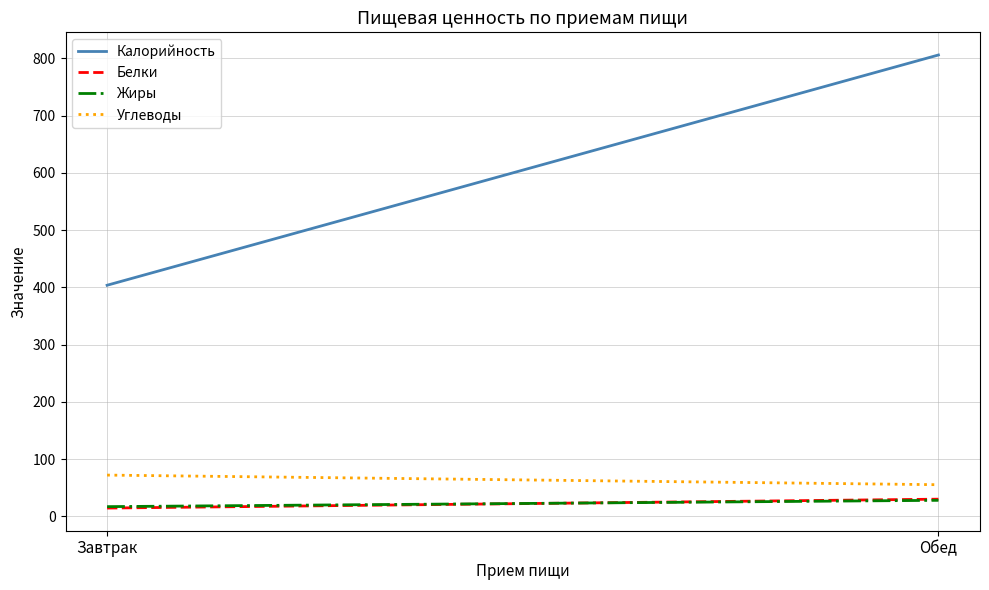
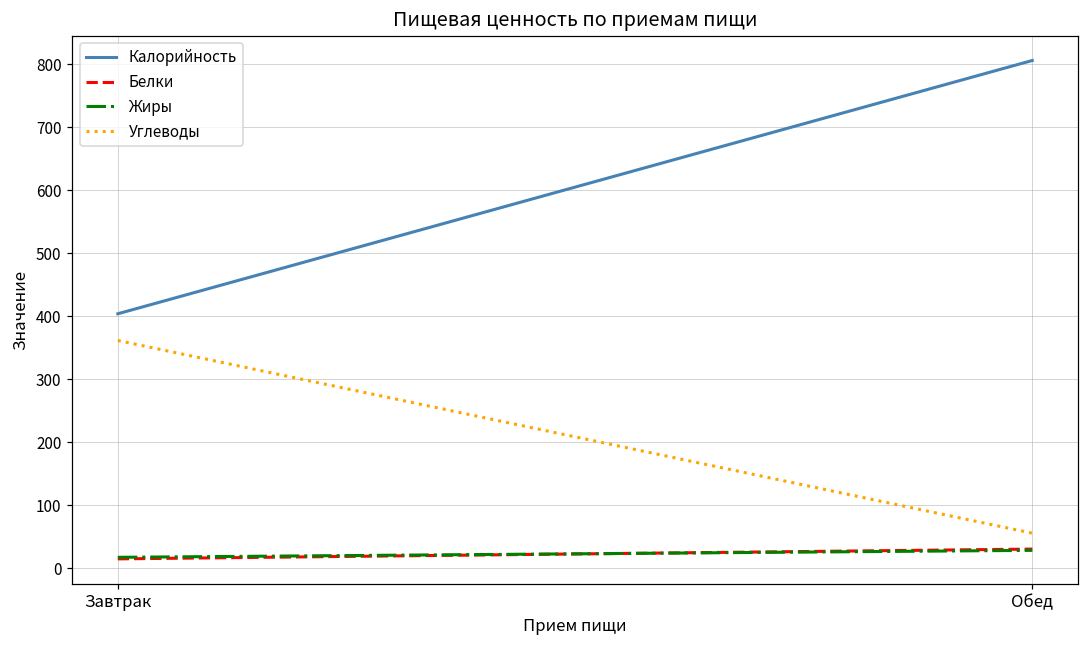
  {
    "Калорийность": {
      "Завтрак": 400,
      "Обед": 810
    },
    "Углеводы": {
-     "Завтрак": 70,
+     "Завтрак": 360,
      "Обед": 60
    }
  }
